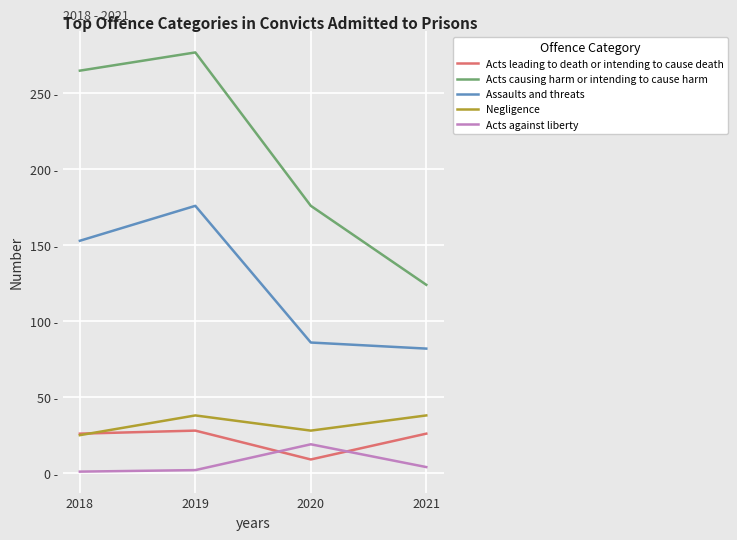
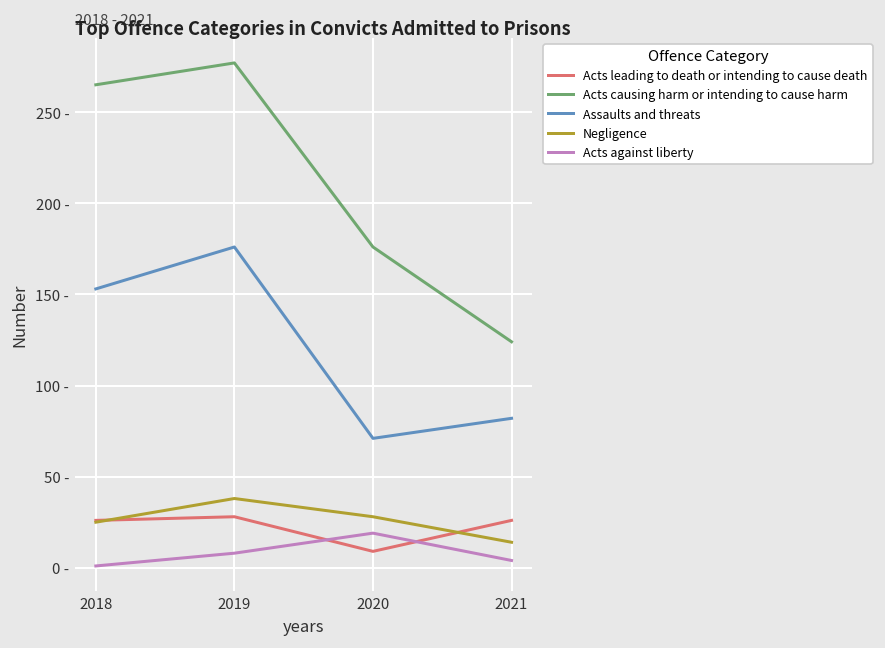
  {
    "Acts leading to death or intending to cause death": {
      "2019": "28 -",
      "2020": "9 -",
      "2021": "26 -"
    },
    "Acts causing harm or intending to cause harm": {
      "2018": "265 -",
      "2019": "277 -",
      "2020": "176 -",
      "2021": "124 -"
    },
    "Assaults and threats": {
      "2018": "153 -",
      "2019": "176 -",
-     "2020": "86 -",
+     "2020": "71 -",
      "2021": "82 -"
    },
    "Negligence": {
      "2019": "38 -",
      "2020": "28 -",
-     "2021": "38 -"
+     "2021": "14 -"
    },
    "Acts against liberty": {
      "2018": "1 -",
-     "2019": "2 -",
+     "2019": "8 -",
      "2020": "19 -",
      "2021": "4 -"
    }
  }
